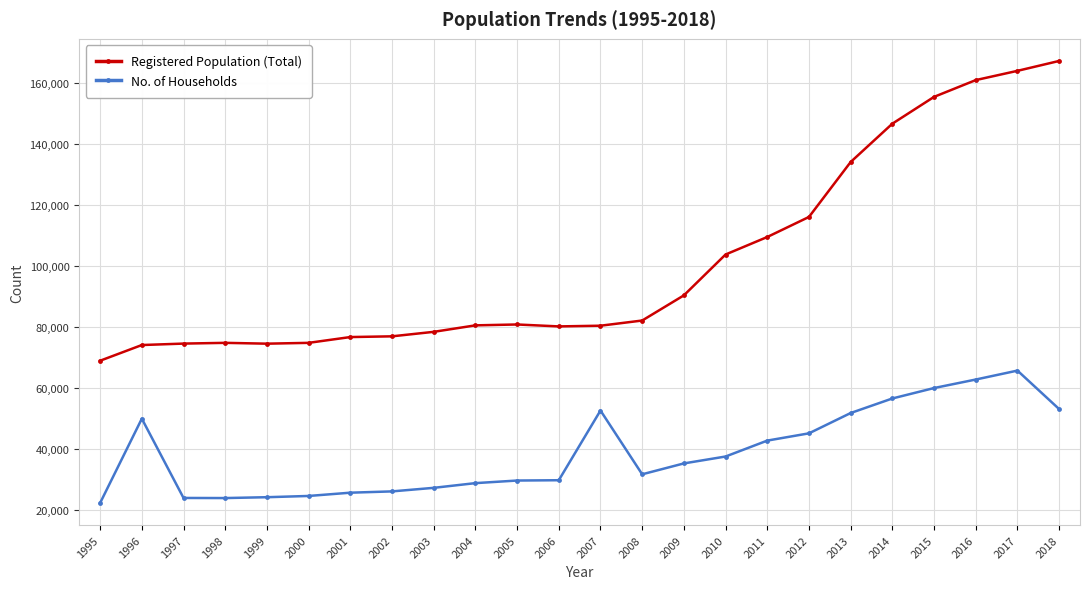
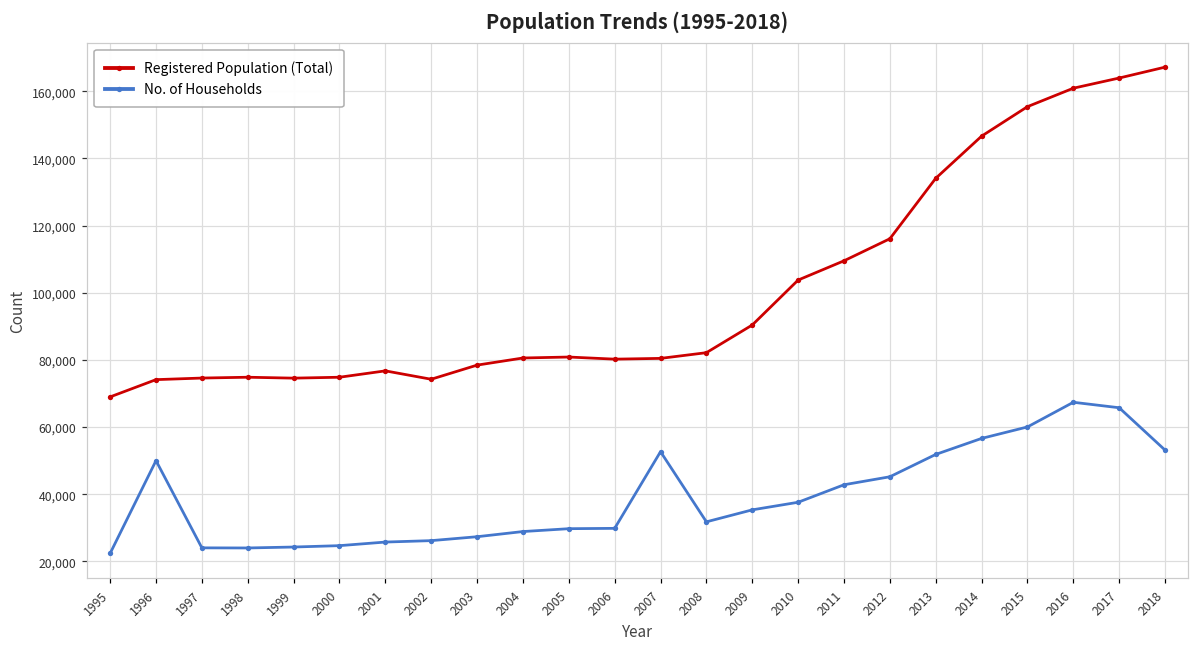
  {
    "Registered Population (Total)": {
      "1995": "69,000",
      "1996": "74,000",
      "1997": "75,000",
      "1998": "75,000",
      "1999": "75,000",
      "2000": "75,000",
      "2001": "77,000",
-     "2002": "77,000",
+     "2002": "74,000",
      "2003": "78,000",
      "2004": "81,000",
      "2005": "81,000",
      "2006": "80,000",
      "2007": "80,000",
      "2008": "82,000",
      "2009": "90,000",
      "2010": "104,000",
      "2011": "109,000",
      "2012": "116,000",
      "2013": "134,000",
      "2014": "147,000",
      "2015": "155,000",
      "2016": "161,000",
      "2017": "164,000",
      "2018": "167,000"
    },
    "No. of Households": {
      "1995": "22,000",
      "1996": "50,000",
      "1997": "24,000",
      "1998": "24,000",
      "1999": "24,000",
      "2000": "25,000",
      "2001": "26,000",
      "2002": "26,000",
      "2003": "27,000",
      "2004": "29,000",
      "2005": "30,000",
      "2006": "30,000",
      "2007": "53,000",
      "2008": "32,000",
      "2009": "35,000",
      "2010": "38,000",
      "2011": "43,000",
      "2012": "45,000",
      "2013": "52,000",
      "2014": "57,000",
      "2015": "60,000",
-     "2016": "63,000",
+     "2016": "67,000",
      "2017": "66,000",
      "2018": "53,000"
    }
  }
